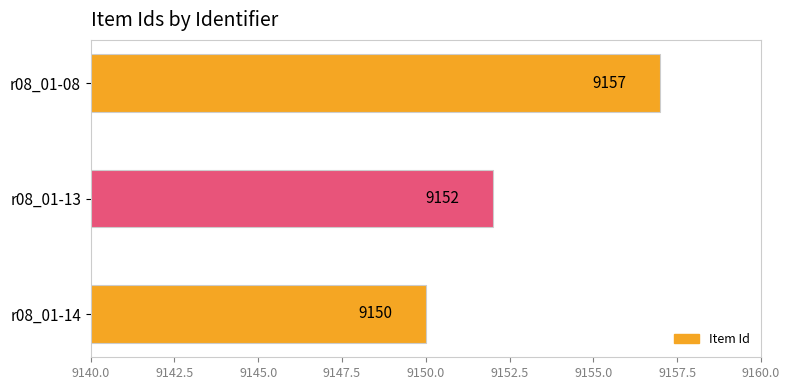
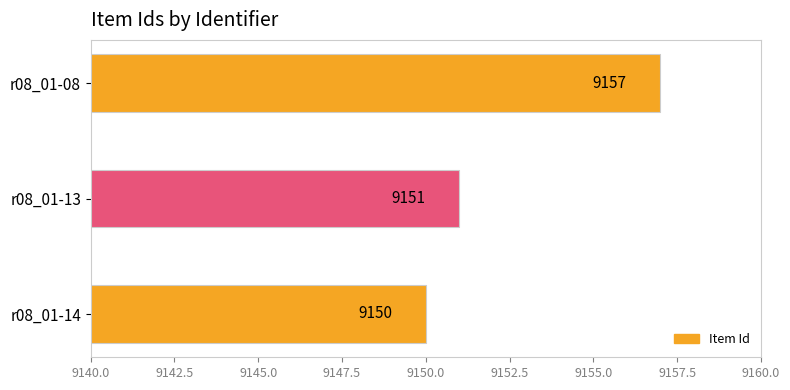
  {
    "r08_01-08": 9157,
-   "r08_01-13": 9152,
+   "r08_01-13": 9151,
    "r08_01-14": 9150
  }
